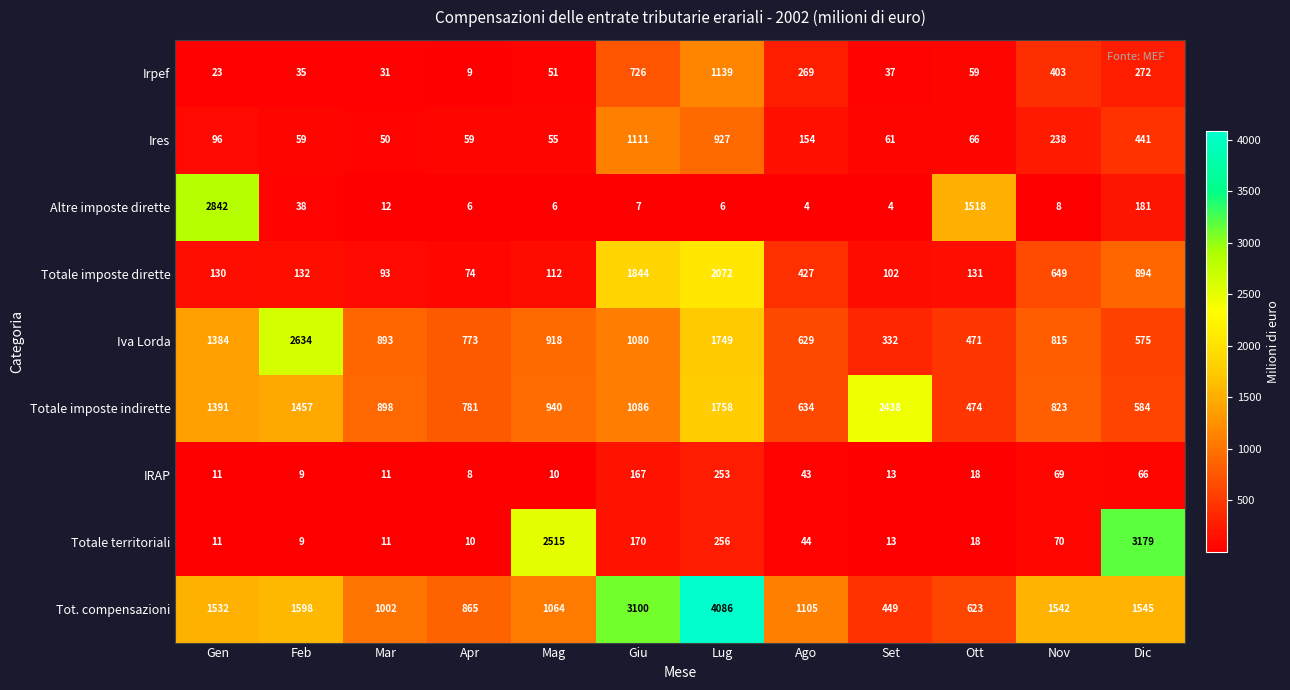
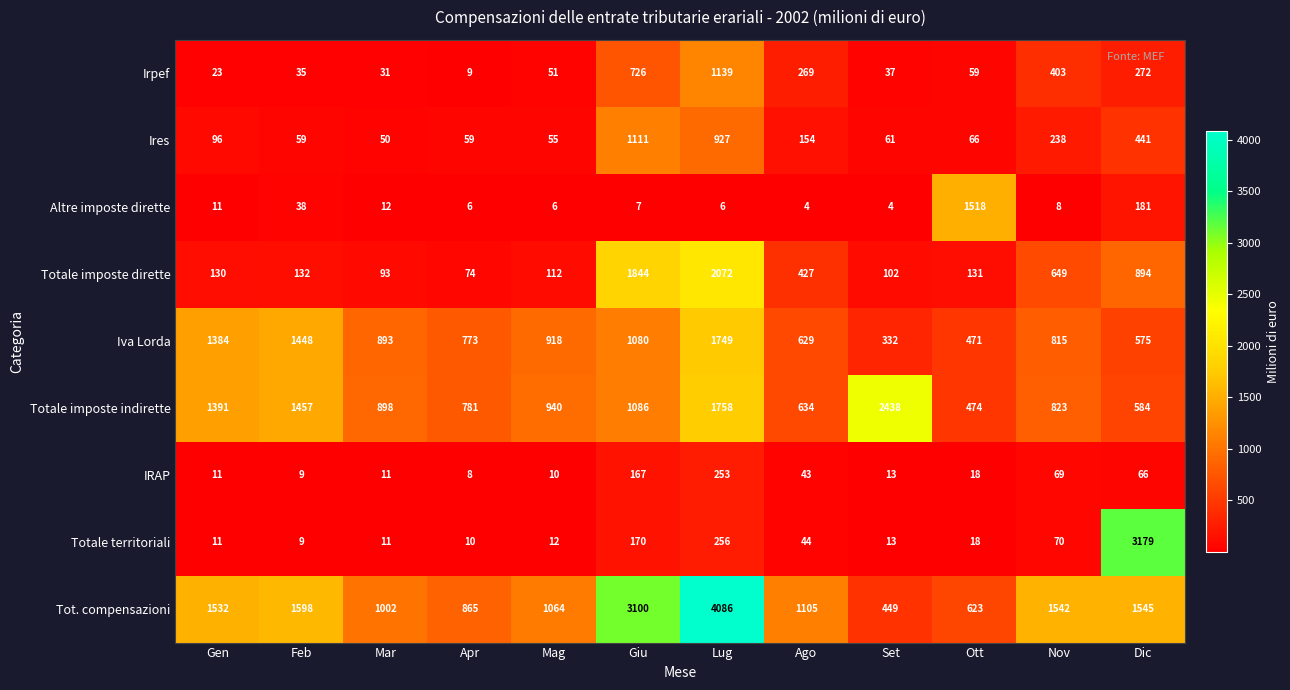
  {
    "Irpef": {
      "Gen": 23,
      "Feb": 35,
      "Mar": 31,
      "Apr": 9,
      "Mag": 51,
      "Giu": 726,
      "Lug": 1139,
      "Ago": 269,
      "Set": 37,
      "Ott": 59,
      "Nov": 403
    },
    "Ires": {
      "Gen": 96,
      "Feb": 59,
      "Mar": 50,
      "Apr": 59,
      "Mag": 55,
      "Giu": 1111,
      "Lug": 927,
      "Ago": 154,
      "Set": 61,
      "Ott": 66,
      "Nov": 238,
      "Dic": 441
    },
    "Altre imposte dirette": {
-     "Gen": 2842,
+     "Gen": 11,
      "Feb": 38,
      "Mar": 12,
      "Apr": 6,
      "Mag": 6,
      "Giu": 7,
      "Lug": 6,
      "Ago": 4,
      "Set": 4,
      "Ott": 1518,
      "Nov": 8,
      "Dic": 181
    },
    "Totale imposte dirette": {
      "Gen": 130,
      "Feb": 132,
      "Mar": 93,
      "Apr": 74,
      "Mag": 112,
      "Giu": 1844,
      "Lug": 2072,
      "Ago": 427,
      "Set": 102,
      "Ott": 131,
      "Nov": 649,
      "Dic": 894
    },
    "Iva Lorda": {
      "Gen": 1384,
-     "Feb": 2634,
+     "Feb": 1448,
      "Mar": 893,
      "Apr": 773,
      "Mag": 918,
      "Giu": 1080,
      "Lug": 1749,
      "Ago": 629,
      "Set": 332,
      "Ott": 471,
      "Nov": 815,
      "Dic": 575
    },
    "Totale imposte indirette": {
      "Gen": 1391,
      "Feb": 1457,
      "Mar": 898,
      "Apr": 781,
      "Mag": 940,
      "Giu": 1086,
      "Lug": 1758,
      "Ago": 634,
      "Set": 2438,
      "Ott": 474,
      "Nov": 823,
      "Dic": 584
    },
    "IRAP": {
      "Gen": 11,
      "Feb": 9,
      "Mar": 11,
      "Apr": 8,
      "Mag": 10,
      "Giu": 167,
      "Lug": 253,
      "Ago": 43,
      "Set": 13,
      "Ott": 18,
      "Nov": 69,
      "Dic": 66
    },
    "Totale territoriali": {
      "Gen": 11,
      "Feb": 9,
      "Mar": 11,
      "Apr": 10,
-     "Mag": 2515,
+     "Mag": 12,
      "Giu": 170,
      "Lug": 256,
      "Ago": 44,
      "Set": 13,
      "Ott": 18,
      "Nov": 70,
      "Dic": 3179
    },
    "Tot. compensazioni": {
      "Gen": 1532,
      "Feb": 1598,
      "Mar": 1002,
      "Apr": 865,
      "Mag": 1064,
      "Giu": 3100,
      "Lug": 4086,
      "Ago": 1105,
      "Set": 449,
      "Ott": 623,
      "Nov": 1542,
      "Dic": 1545
    }
  }
